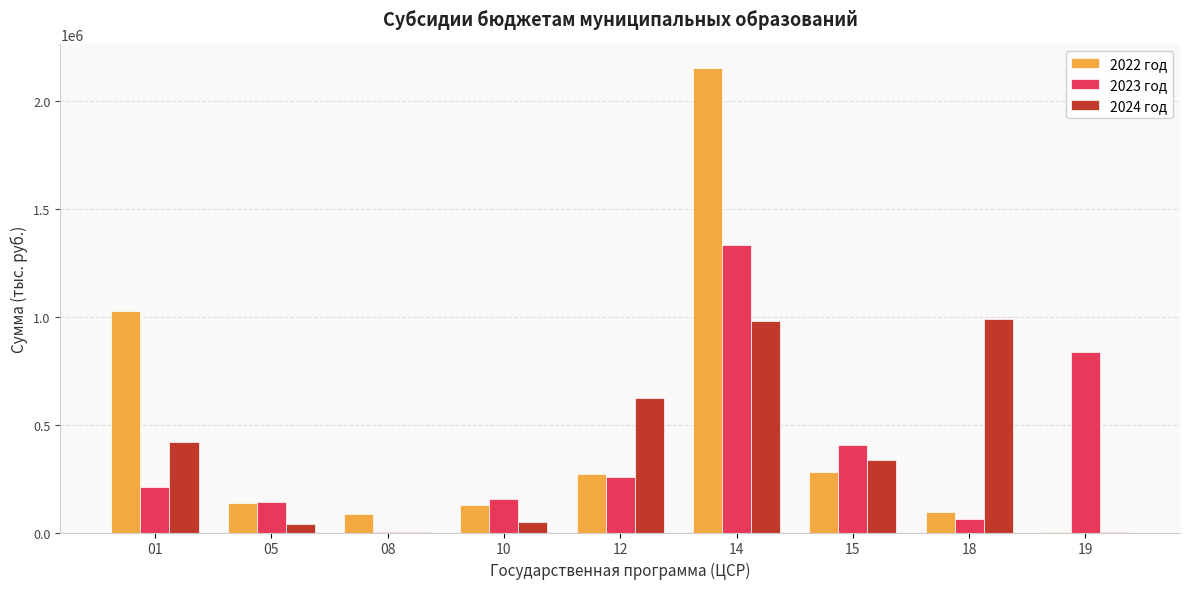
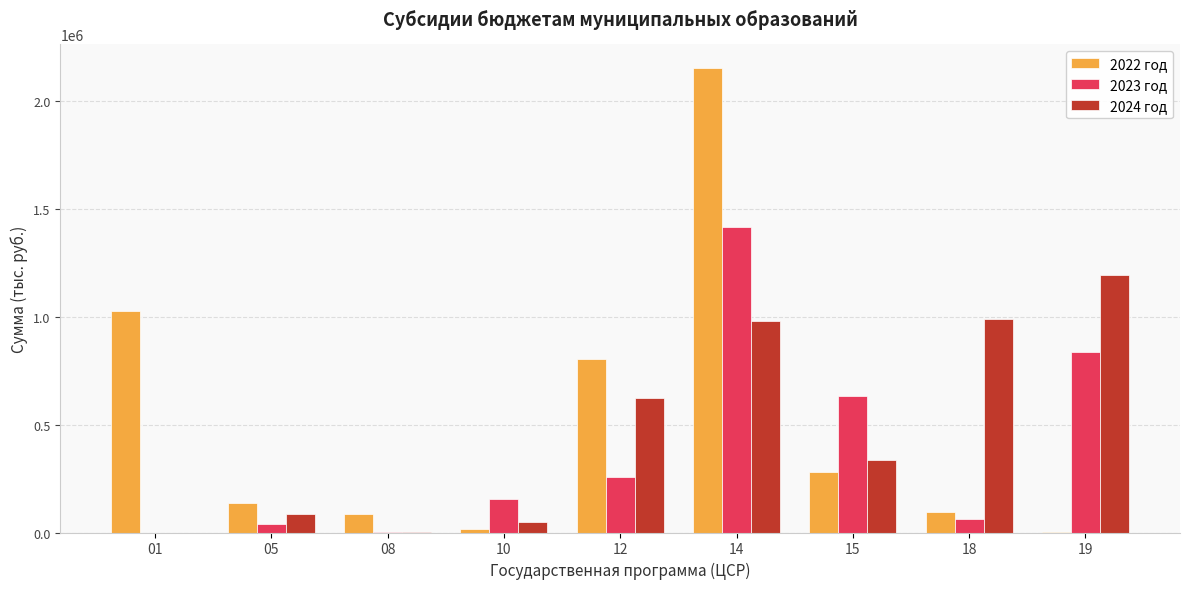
  {
    "2022 год": {
      "01": 1030000,
      "05": 140000,
      "08": 90000,
-     "10": 130000,
-     "12": 270000,
+     "10": 20000,
+     "12": 810000,
      "14": 2150000,
      "15": 280000,
      "18": 90000
    },
    "2023 год": {
-     "01": 210000,
-     "05": 140000,
+     "01": 0,
+     "05": 40000,
      "10": 150000,
      "12": 260000,
-     "14": 1330000,
-     "15": 400000,
+     "14": 1420000,
+     "15": 630000,
      "18": 60000,
      "19": 840000
    },
    "2024 год": {
-     "01": 420000,
-     "05": 40000,
+     "01": 0,
+     "05": 90000,
      "10": 50000,
      "12": 630000,
      "14": 980000,
      "15": 330000,
      "18": 990000,
-     "19": 0
+     "19": 1190000
    }
  }
